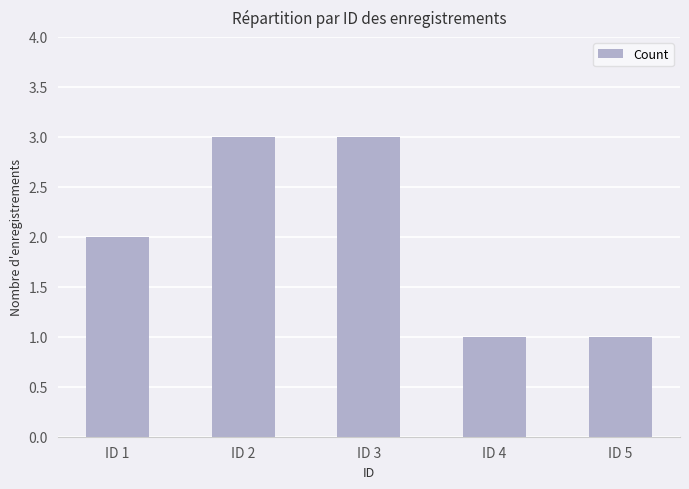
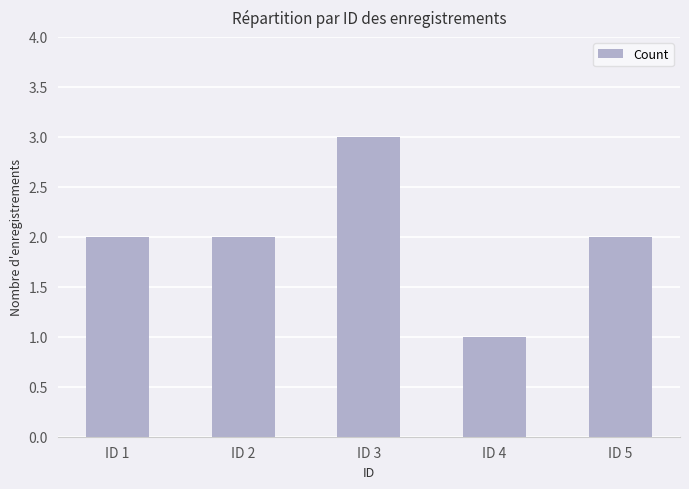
  {
    "ID 1": 2,
-   "ID 2": 3,
+   "ID 2": 2,
    "ID 3": 3,
    "ID 4": 1,
-   "ID 5": 1
+   "ID 5": 2
  }
